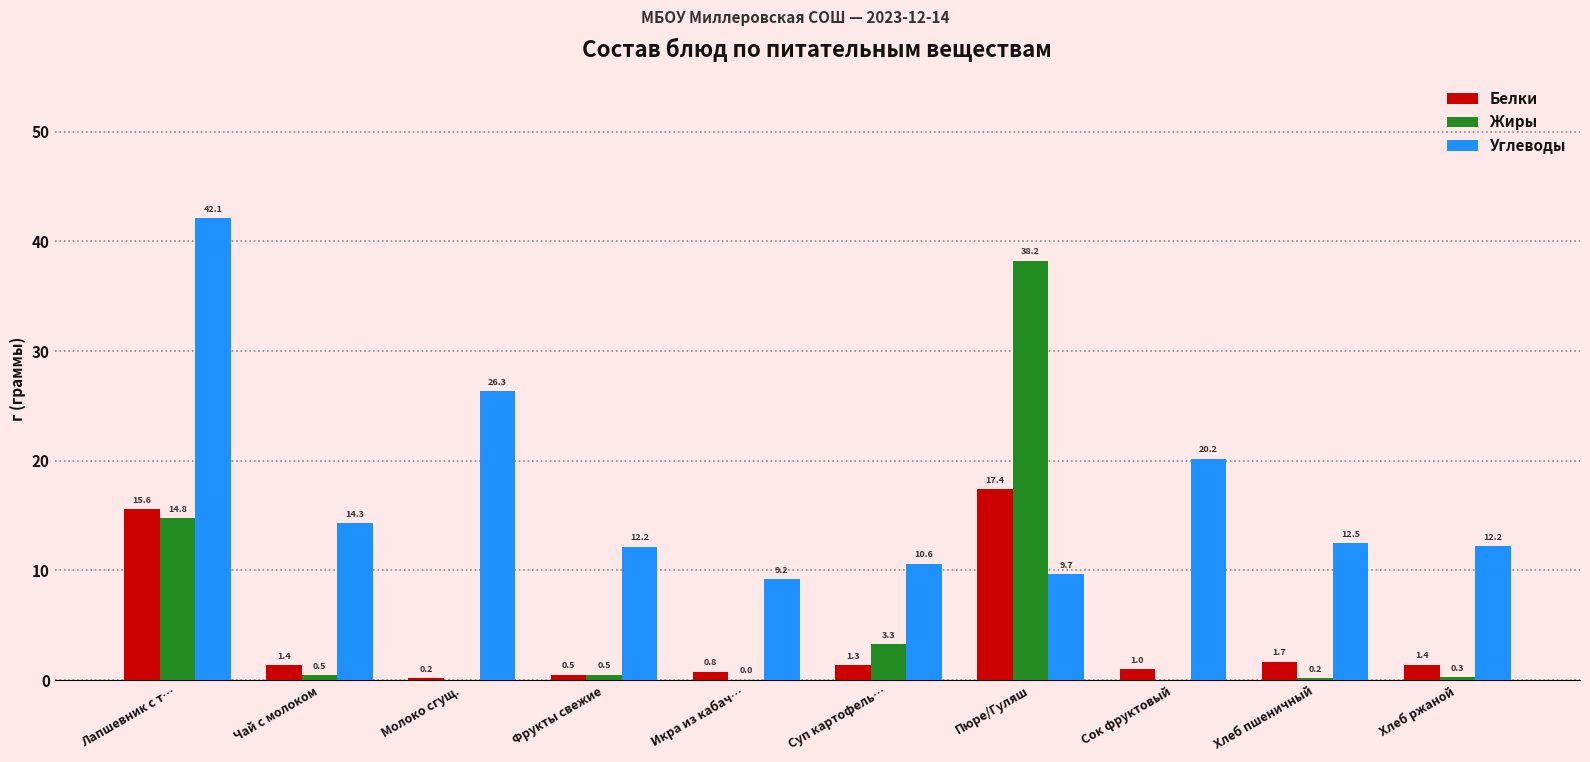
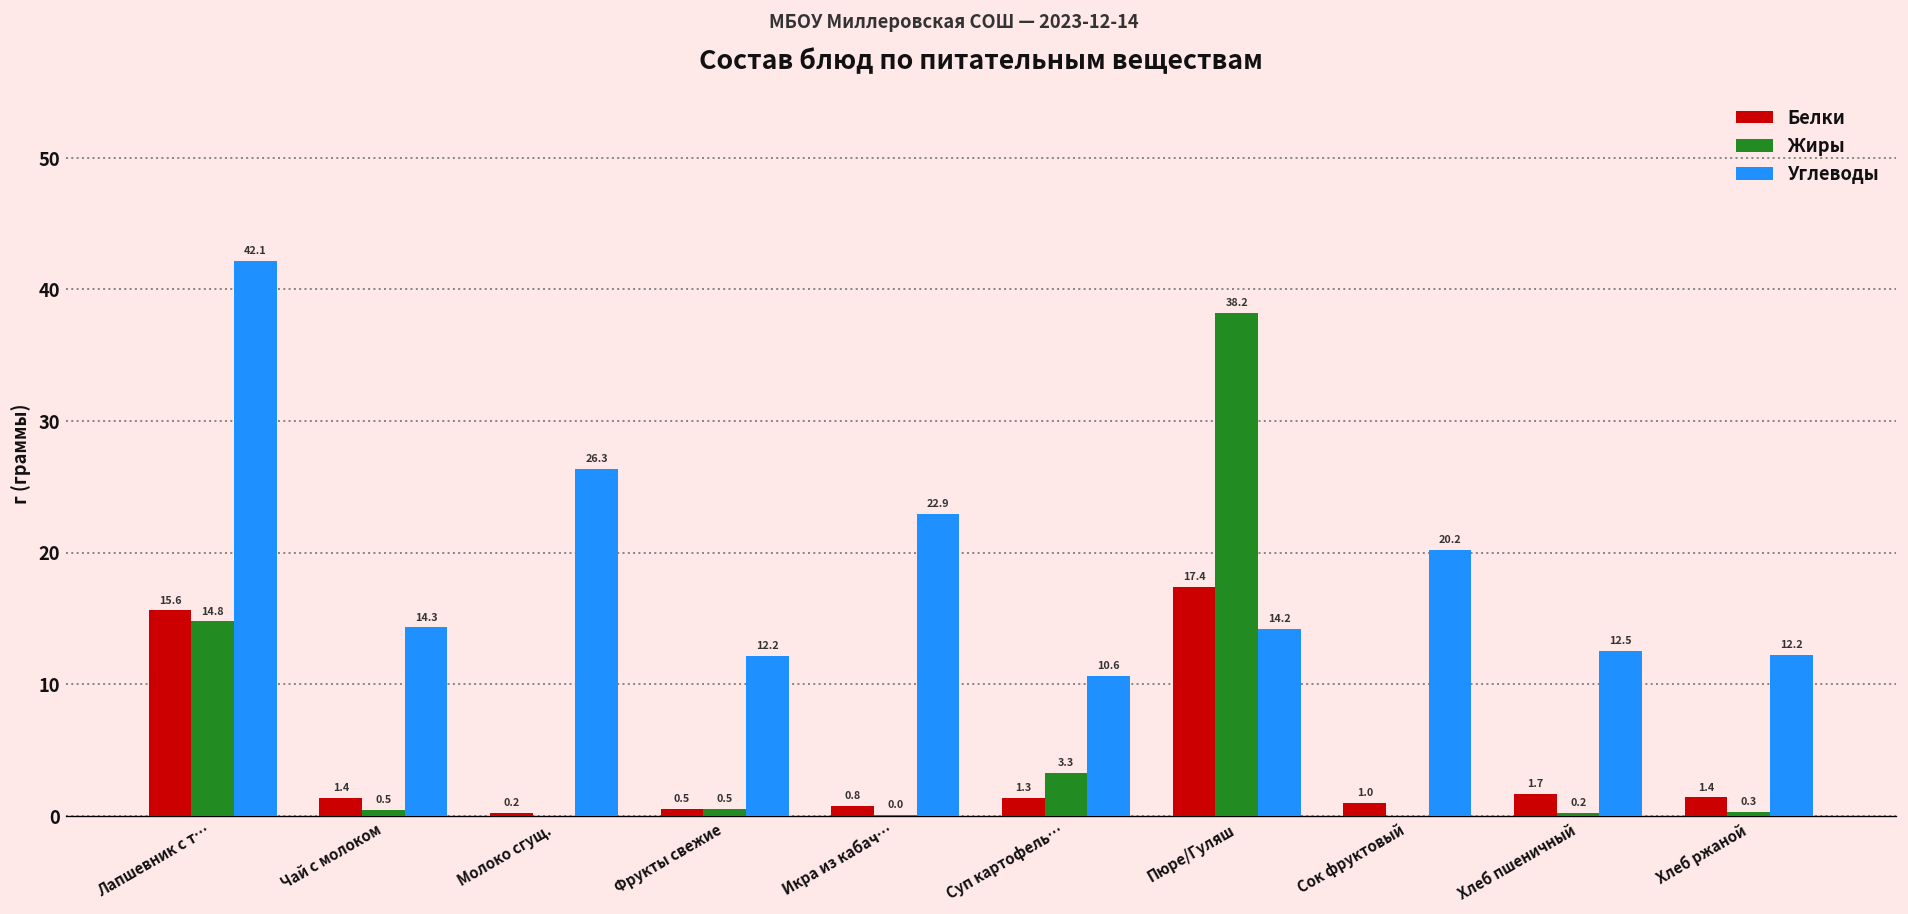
  {
    "Белки": {
      "Лапшевник с т…": 15.6,
      "Чай с молоком": 1.4,
      "Молоко сгущ.": 0.2,
      "Фрукты свежие": 0.5,
      "Икра из кабач…": 0.8,
      "Суп картофель…": 1.3,
      "Пюре/Гуляш": 17.4,
      "Сок фруктовый": 1.0,
      "Хлеб пшеничный": 1.7,
      "Хлеб ржаной": 1.4
    },
    "Жиры": {
      "Лапшевник с т…": 14.8,
      "Чай с молоком": 0.5,
      "Фрукты свежие": 0.5,
      "Икра из кабач…": 0.0,
      "Суп картофель…": 3.3,
      "Пюре/Гуляш": 38.2,
      "Хлеб пшеничный": 0.2,
      "Хлеб ржаной": 0.3
    },
    "Углеводы": {
      "Лапшевник с т…": 42.1,
      "Чай с молоком": 14.3,
      "Молоко сгущ.": 26.3,
      "Фрукты свежие": 12.2,
-     "Икра из кабач…": 9.2,
+     "Икра из кабач…": 22.9,
      "Суп картофель…": 10.6,
-     "Пюре/Гуляш": 9.7,
+     "Пюре/Гуляш": 14.2,
      "Сок фруктовый": 20.2,
      "Хлеб пшеничный": 12.5,
      "Хлеб ржаной": 12.2
    }
  }
